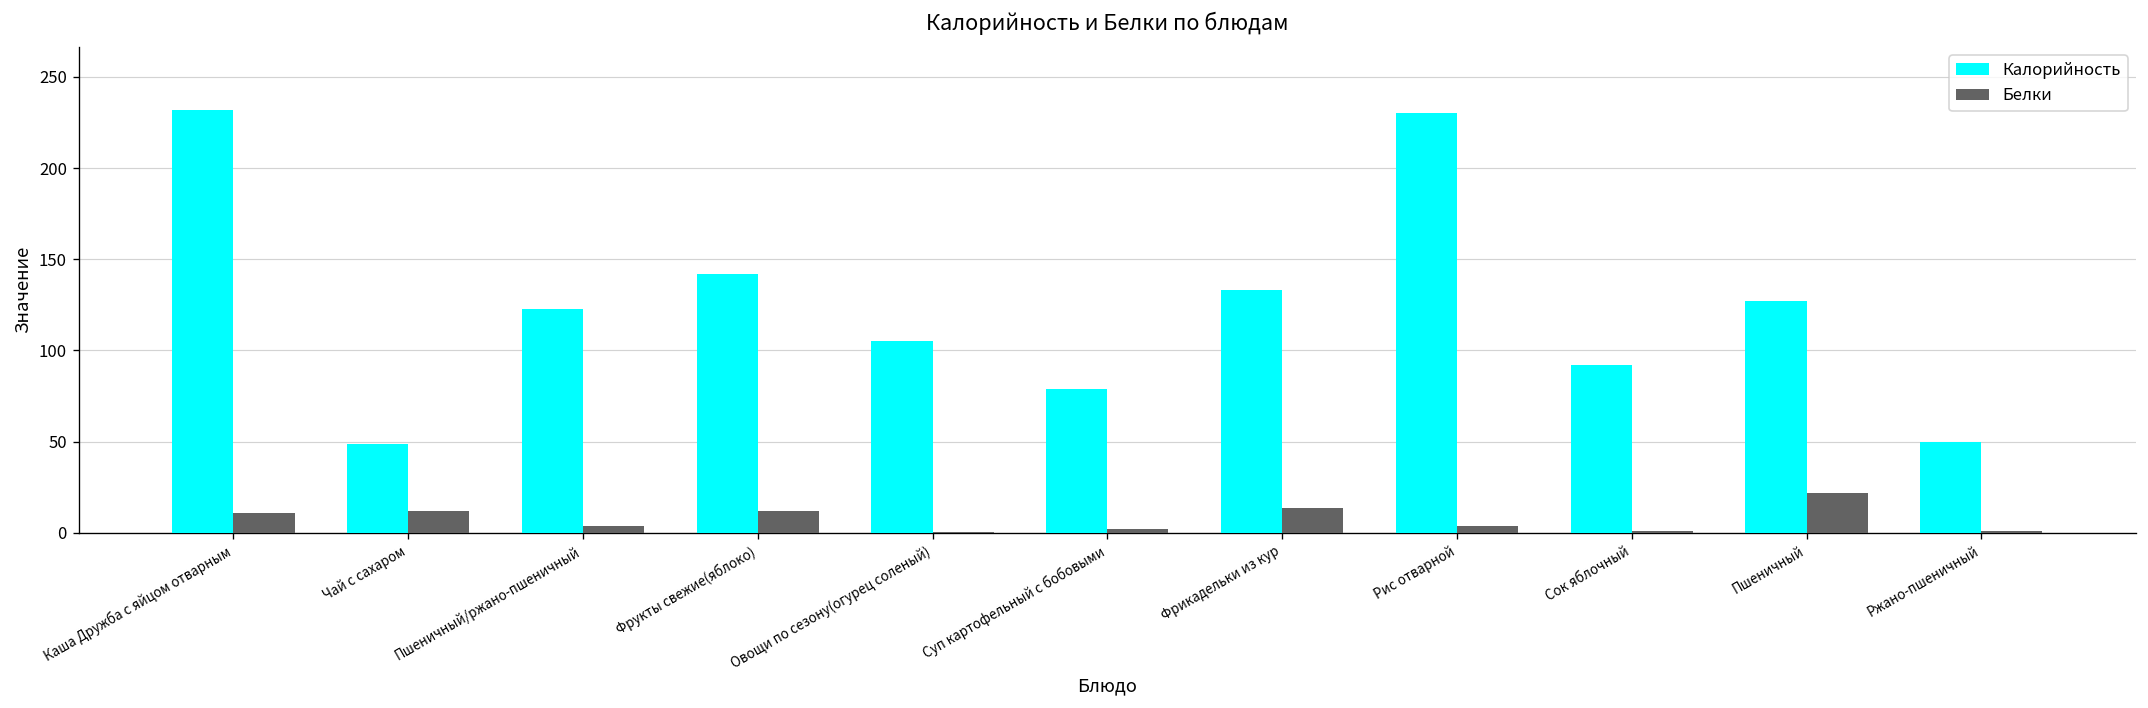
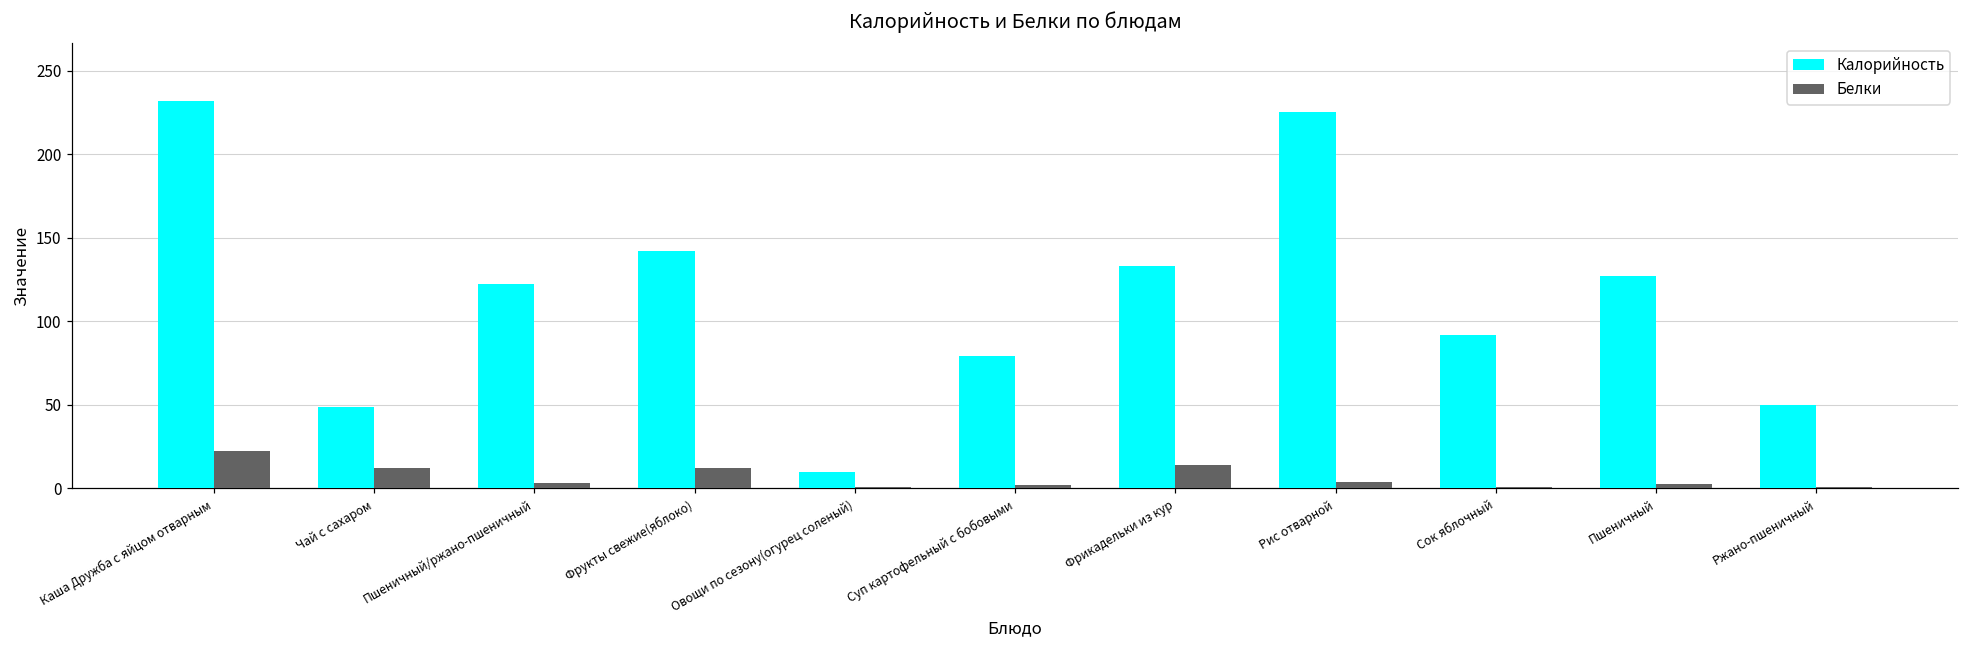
  {
    "Калорийность": {
      "Каша Дружба с яйцом отварным": 232,
      "Чай с сахаром": 49,
      "Пшеничный/ржано-пшеничный": 123,
      "Фрукты свежие(яблоко)": 142,
-     "Овощи по сезону(огурец соленый)": 105,
+     "Овощи по сезону(огурец соленый)": 10,
      "Суп картофельный с бобовыми": 79,
      "Фрикадельки из кур": 133,
-     "Рис отварной": 230,
+     "Рис отварной": 225,
      "Сок яблочный": 92,
      "Пшеничный": 127,
      "Ржано-пшеничный": 50
    },
    "Белки": {
-     "Каша Дружба с яйцом отварным": 11,
+     "Каша Дружба с яйцом отварным": 22,
      "Чай с сахаром": 12,
      "Пшеничный/ржано-пшеничный": 3,
      "Фрукты свежие(яблоко)": 12,
      "Суп картофельный с бобовыми": 2,
      "Фрикадельки из кур": 14,
      "Рис отварной": 4,
-     "Пшеничный": 22
+     "Пшеничный": 2
    }
  }
